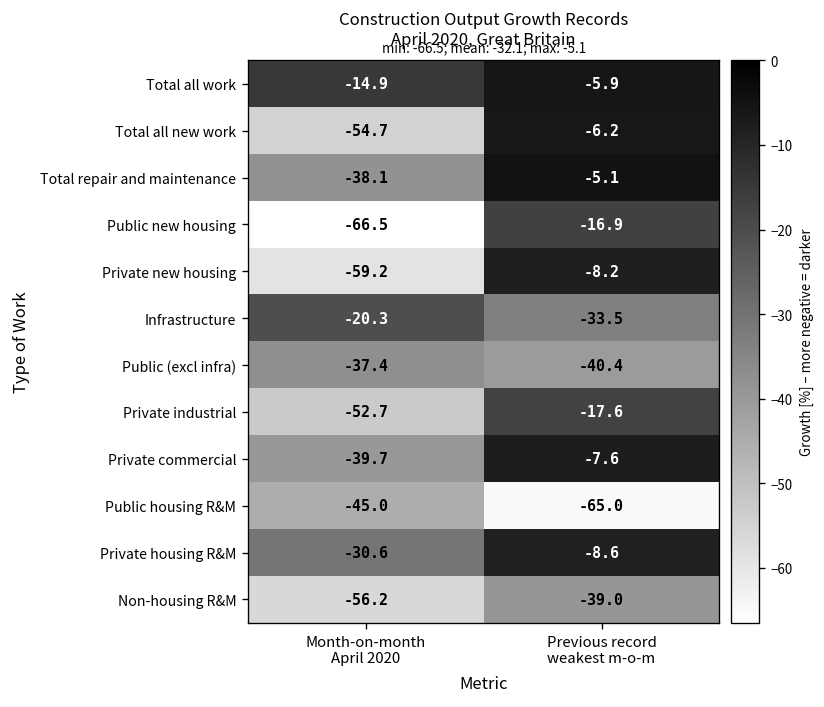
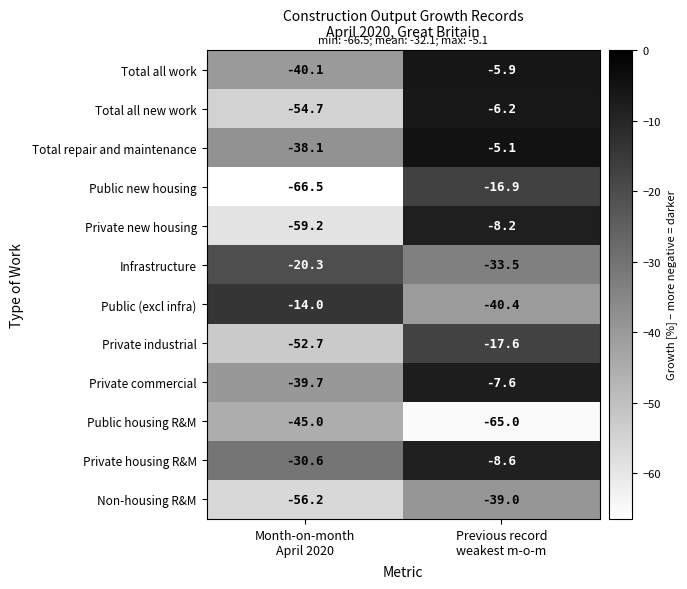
  {
    "Total all work": {
-     "Month-on-month April 2020": -14.9,
+     "Month-on-month April 2020": -40.1,
      "Previous record weakest m-o-m": -5.9
    },
    "Total all new work": {
      "Month-on-month April 2020": -54.7,
      "Previous record weakest m-o-m": -6.2
    },
    "Total repair and maintenance": {
      "Month-on-month April 2020": -38.1,
      "Previous record weakest m-o-m": -5.1
    },
    "Public new housing": {
      "Month-on-month April 2020": -66.5,
      "Previous record weakest m-o-m": -16.9
    },
    "Private new housing": {
      "Month-on-month April 2020": -59.2,
      "Previous record weakest m-o-m": -8.2
    },
    "Infrastructure": {
      "Month-on-month April 2020": -20.3,
      "Previous record weakest m-o-m": -33.5
    },
    "Public (excl infra)": {
-     "Month-on-month April 2020": -37.4,
+     "Month-on-month April 2020": -14.0,
      "Previous record weakest m-o-m": -40.4
    },
    "Private industrial": {
      "Month-on-month April 2020": -52.7,
      "Previous record weakest m-o-m": -17.6
    },
    "Private commercial": {
      "Month-on-month April 2020": -39.7,
      "Previous record weakest m-o-m": -7.6
    },
    "Public housing R&M": {
      "Month-on-month April 2020": -45.0,
      "Previous record weakest m-o-m": -65.0
    },
    "Private housing R&M": {
      "Month-on-month April 2020": -30.6,
      "Previous record weakest m-o-m": -8.6
    },
    "Non-housing R&M": {
      "Month-on-month April 2020": -56.2,
      "Previous record weakest m-o-m": -39.0
    }
  }
